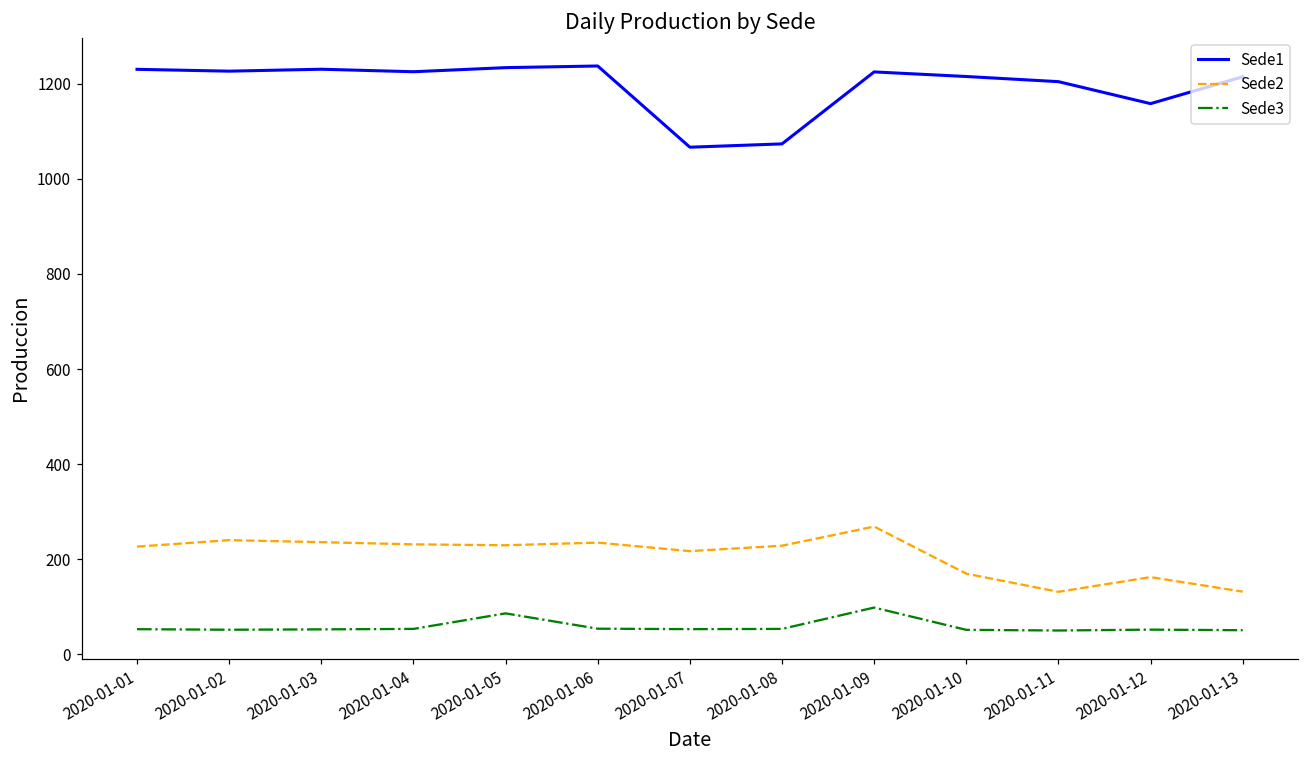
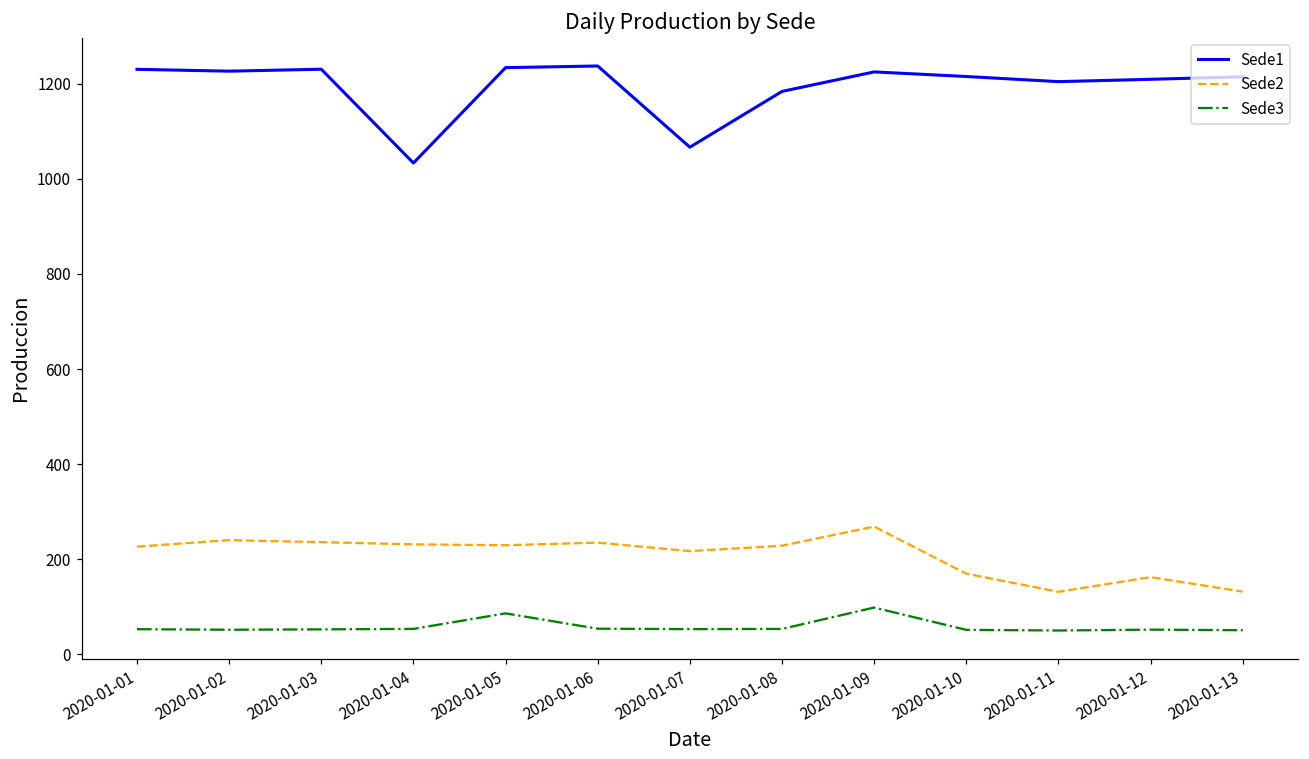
  {
    "Sede1": {
      "2020-01-01": 1230,
      "2020-01-02": 1230,
      "2020-01-03": 1230,
-     "2020-01-04": 1230,
+     "2020-01-04": 1030,
      "2020-01-05": 1230,
      "2020-01-06": 1240,
      "2020-01-07": 1070,
-     "2020-01-08": 1070,
+     "2020-01-08": 1180,
      "2020-01-09": 1220,
      "2020-01-10": 1220,
      "2020-01-11": 1200,
-     "2020-01-12": 1160
+     "2020-01-12": 1210
    },
    "Sede2": {
      "2020-01-01": 230,
      "2020-01-02": 240,
      "2020-01-03": 240,
      "2020-01-04": 230,
      "2020-01-05": 230,
      "2020-01-06": 240,
      "2020-01-07": 220,
      "2020-01-08": 230,
      "2020-01-09": 270,
      "2020-01-10": 170,
      "2020-01-11": 130,
      "2020-01-12": 160,
      "2020-01-13": 130
    },
    "Sede3": {
      "2020-01-01": 50,
      "2020-01-02": 50,
      "2020-01-03": 50,
      "2020-01-04": 50,
      "2020-01-05": 90,
      "2020-01-06": 50,
      "2020-01-07": 50,
      "2020-01-08": 50,
      "2020-01-09": 100,
      "2020-01-10": 50,
      "2020-01-11": 50,
      "2020-01-12": 50,
      "2020-01-13": 50
    }
  }
